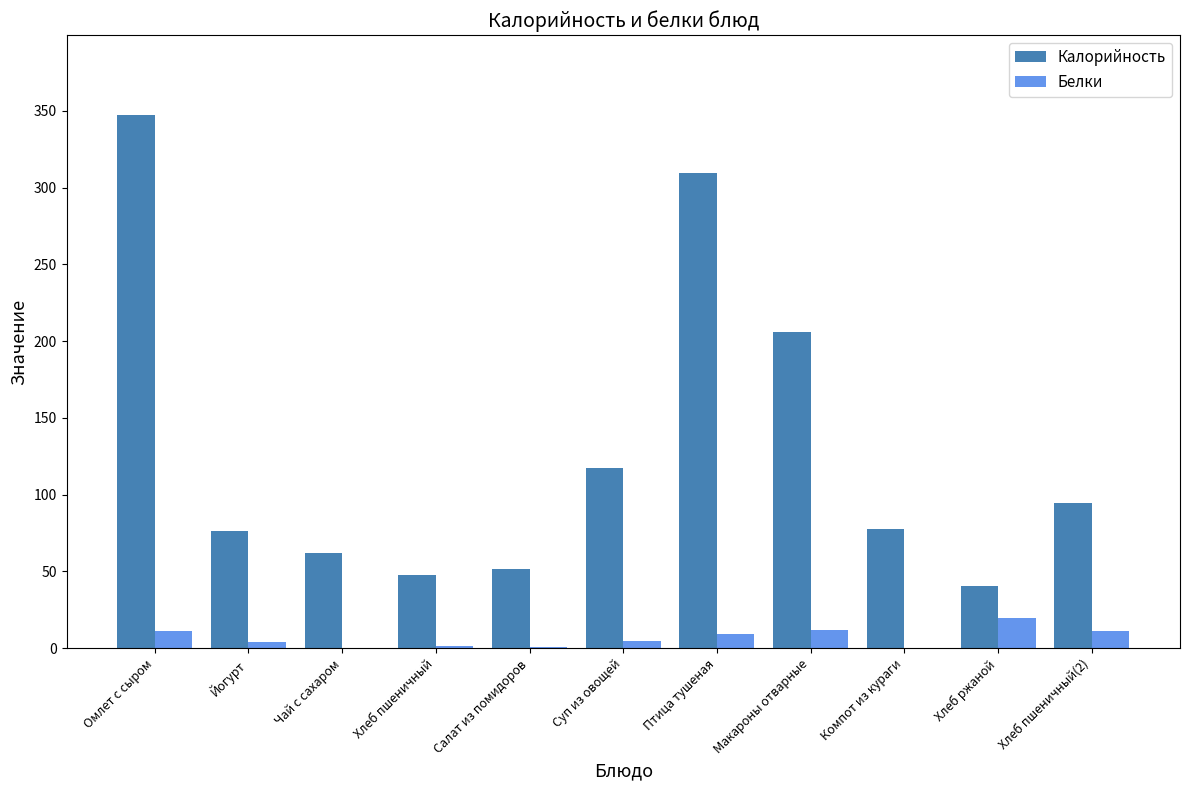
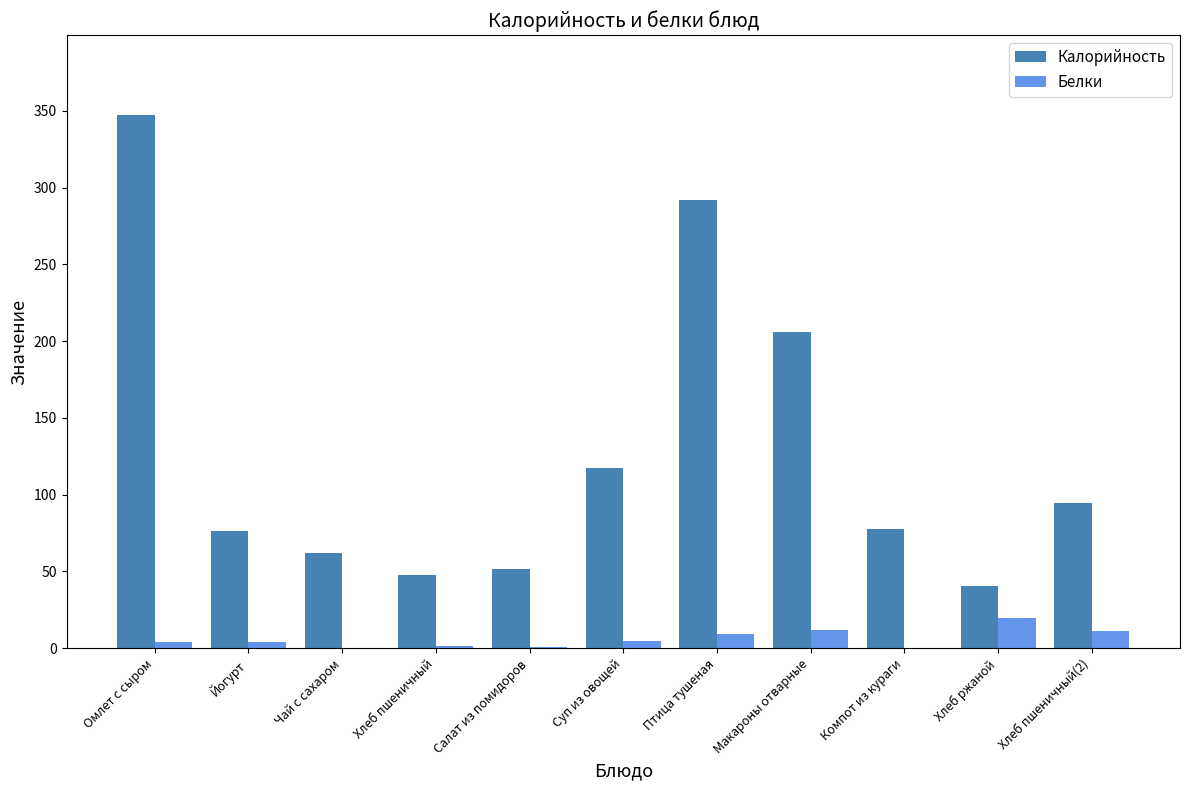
  {
    "Калорийность": {
      "Омлет с сыром": 347,
      "Йогурт": 76,
      "Чай с сахаром": 62,
      "Хлеб пшеничный": 47,
      "Салат из помидоров": 52,
      "Суп из овощей": 118,
-     "Птица тушеная": 310,
+     "Птица тушеная": 292,
      "Макароны отварные": 206,
      "Компот из кураги": 77,
      "Хлеб ржаной": 41,
      "Хлеб пшеничный(2)": 95
    },
    "Белки": {
-     "Омлет с сыром": 11,
+     "Омлет с сыром": 4,
      "Йогурт": 4,
      "Суп из овощей": 5,
      "Птица тушеная": 9,
      "Макароны отварные": 12,
      "Компот из кураги": 0,
      "Хлеб ржаной": 20,
      "Хлеб пшеничный(2)": 12
    }
  }
